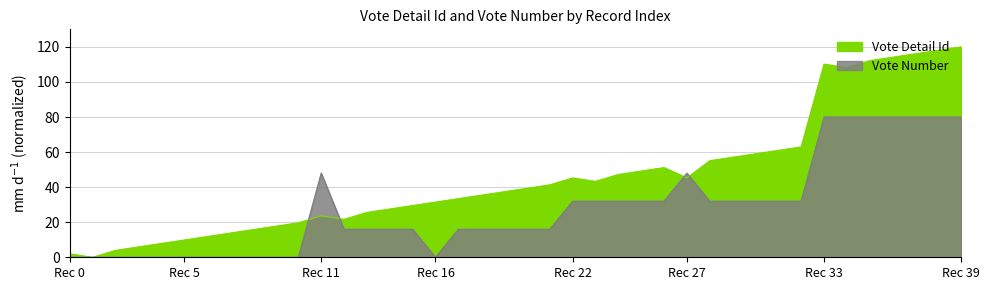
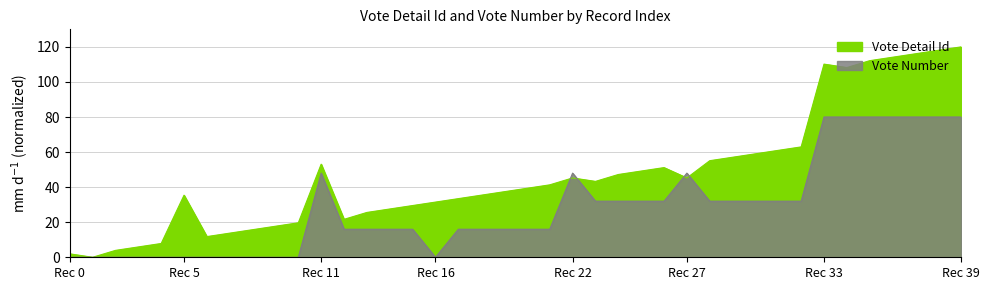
  {
    "Vote Detail Id": {
      "Rec 0": 2,
-     "Rec 5": 10,
-     "Rec 11": 24,
+     "Rec 5": 35,
+     "Rec 11": 53,
      "Rec 16": 31,
      "Rec 22": 45,
      "Rec 27": 45,
      "Rec 33": 110,
      "Rec 39": 120
    },
    "Vote Number": {
      "Rec 0": 0,
      "Rec 5": 0,
      "Rec 11": 48,
      "Rec 16": 0,
-     "Rec 22": 32,
+     "Rec 22": 48,
      "Rec 27": 48,
      "Rec 33": 80,
      "Rec 39": 80
    }
  }
